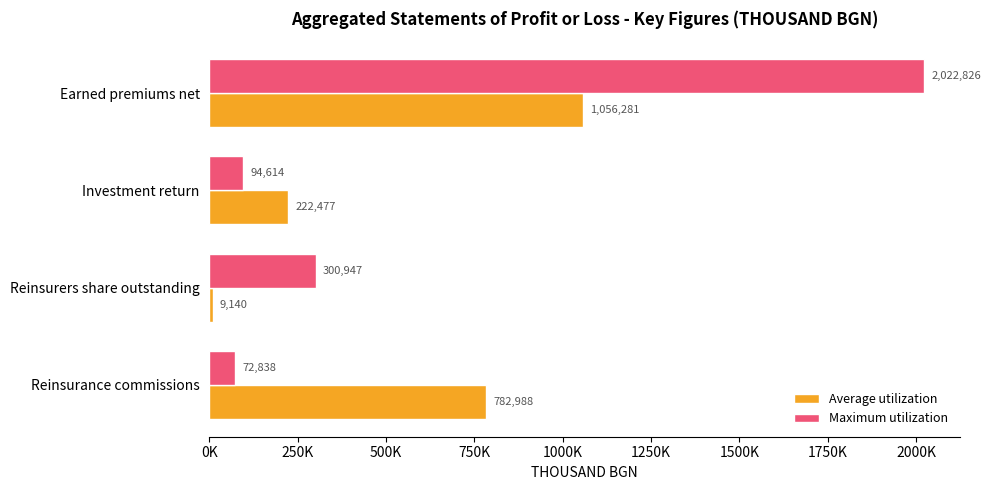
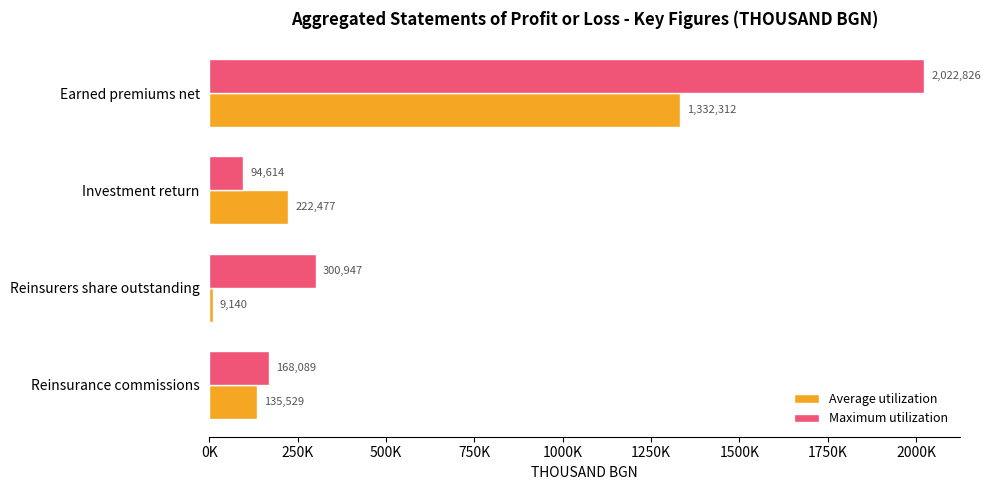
  {
    "Average utilization": {
-     "Earned premiums net": "1,056,281",
+     "Earned premiums net": "1,332,312",
      "Investment return": "222,477",
      "Reinsurers share outstanding": "9,140",
-     "Reinsurance commissions": "782,988"
+     "Reinsurance commissions": "135,529"
    },
    "Maximum utilization": {
      "Earned premiums net": "2,022,826",
      "Investment return": "94,614",
      "Reinsurers share outstanding": "300,947",
-     "Reinsurance commissions": "72,838"
+     "Reinsurance commissions": "168,089"
    }
  }
